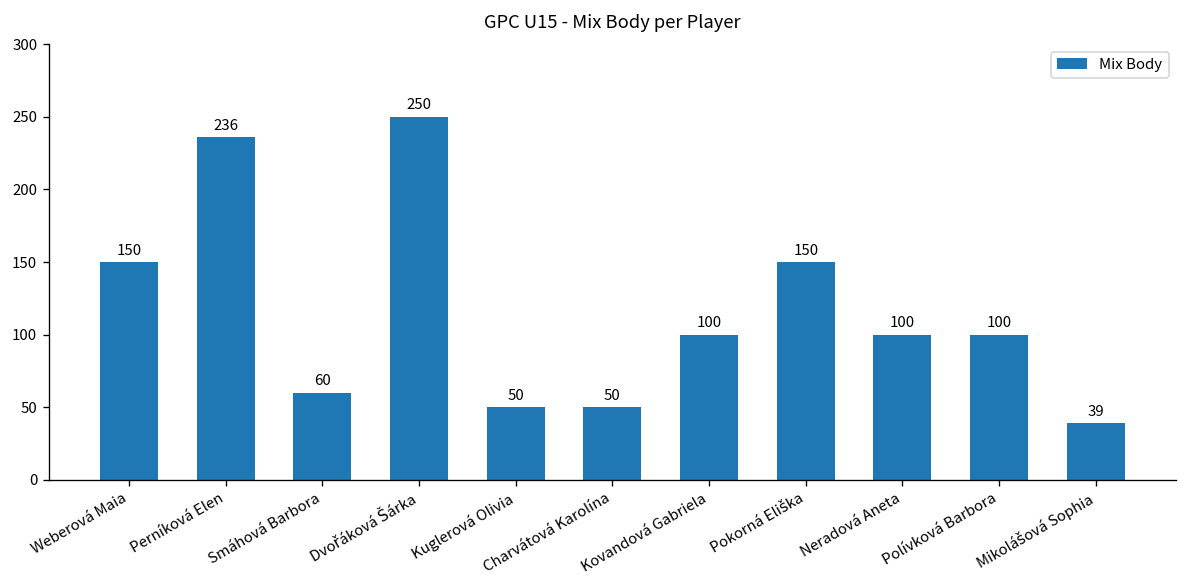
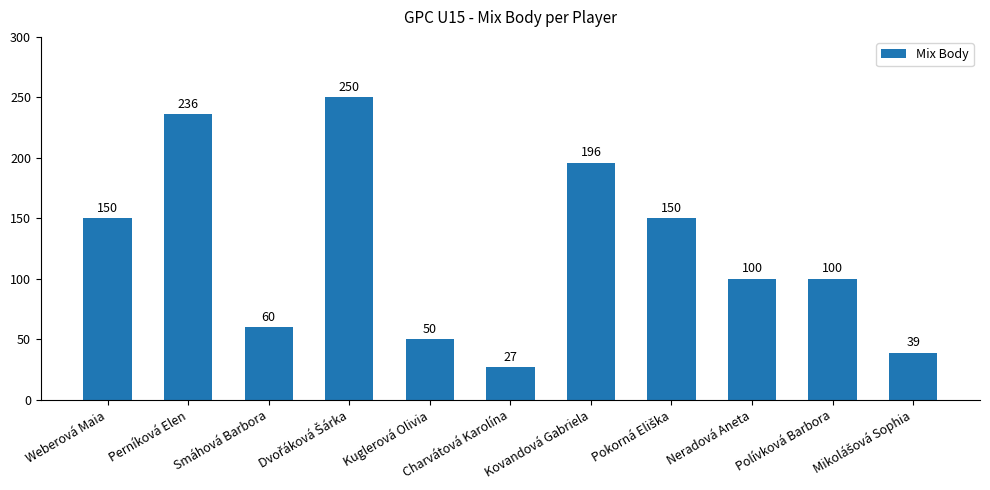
  {
    "Weberová Maia": 150,
    "Perníková Elen": 236,
    "Smáhová Barbora": 60,
    "Dvořáková Šárka": 250,
    "Kuglerová Olivia": 50,
-   "Charvátová Karolína": 50,
-   "Kovandová Gabriela": 100,
+   "Charvátová Karolína": 27,
+   "Kovandová Gabriela": 196,
    "Pokorná Eliška": 150,
    "Neradová Aneta": 100,
    "Polívková Barbora": 100,
    "Mikolášová Sophia": 39
  }
